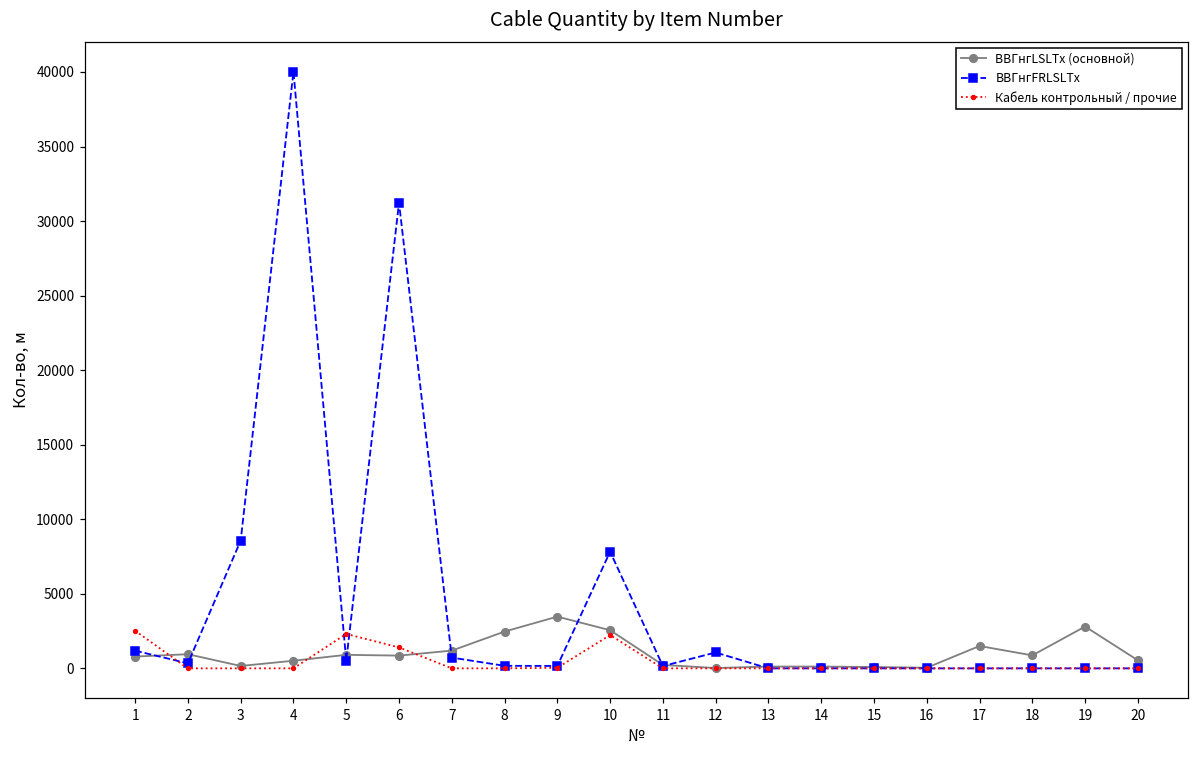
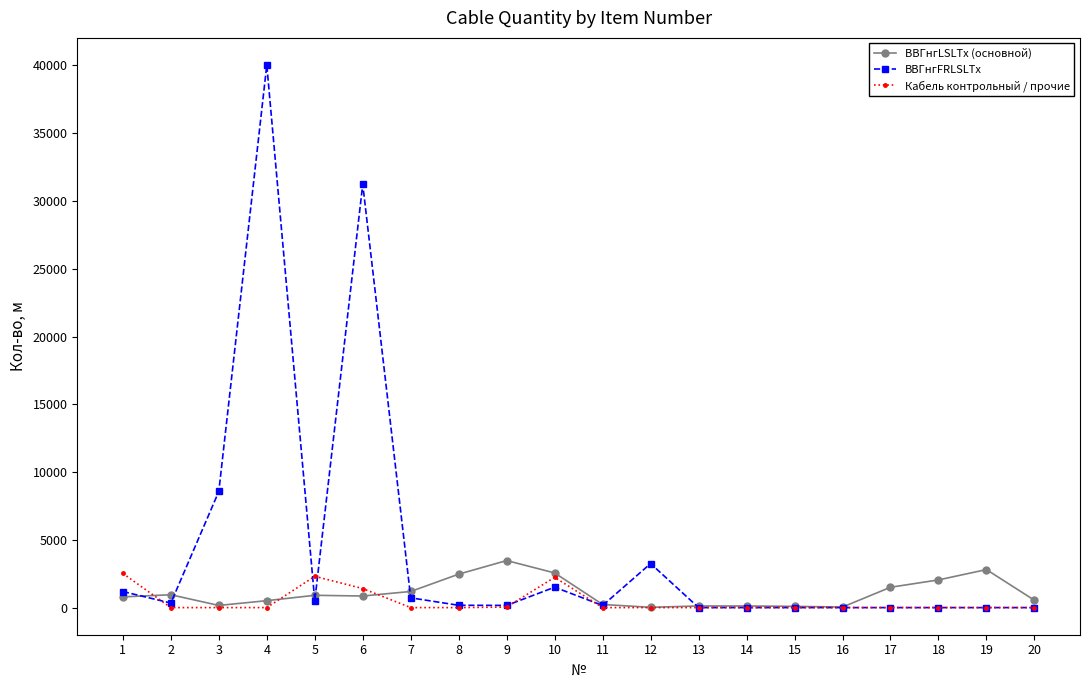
  {
    "ВВГнгLSLTx (основной)": {
      "1": 800,
      "2": 900,
      "4": 500,
      "5": 900,
      "6": 900,
      "7": 1200,
      "8": 2500,
      "9": 3500,
      "10": 2600,
      "17": 1500,
-     "18": 900,
+     "18": 2000,
      "19": 2800,
      "20": 500
    },
    "ВВГнгFRLSLTx": {
      "1": 1200,
      "2": 300,
      "3": 8600,
      "4": 40000,
      "5": 500,
      "6": 31200,
      "7": 700,
-     "10": 7800,
-     "12": 1100
+     "10": 1500,
+     "12": 3300
    },
    "Кабель контрольный / прочие": {
      "1": 2500,
      "2": 0,
      "4": 0,
      "5": 2300,
      "6": 1400,
      "7": 0,
      "10": 2200
    }
  }
